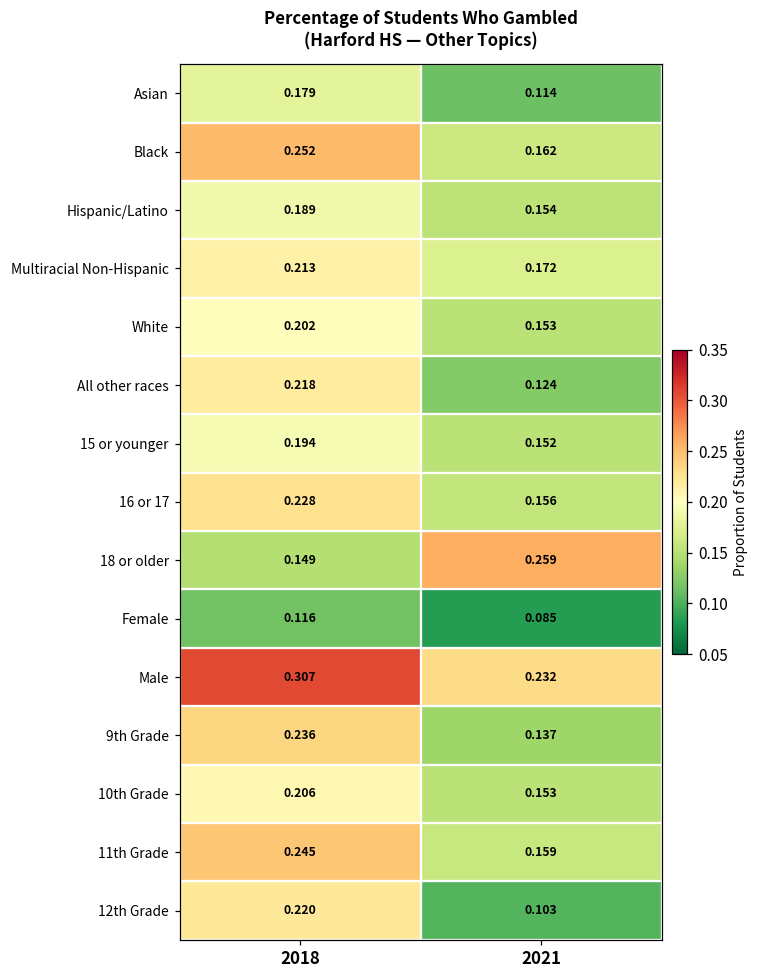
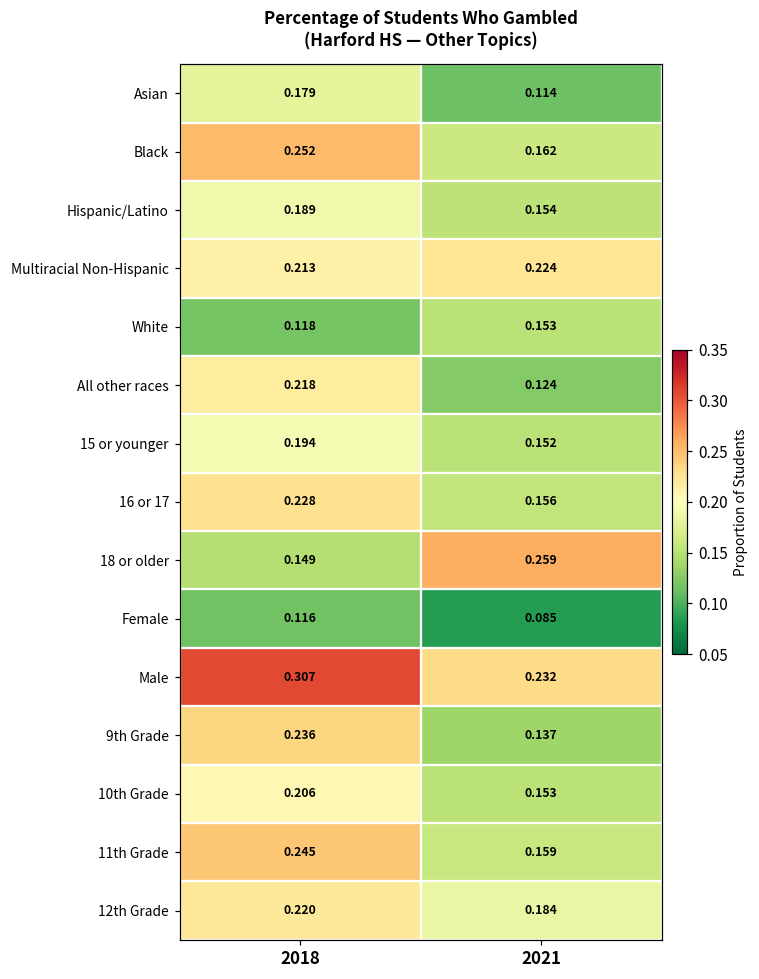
  {
    "Asian": {
      "2018": 0.179,
      "2021": 0.114
    },
    "Black": {
      "2018": 0.252,
      "2021": 0.162
    },
    "Hispanic/Latino": {
      "2018": 0.189,
      "2021": 0.154
    },
    "Multiracial Non-Hispanic": {
      "2018": 0.213,
-     "2021": 0.172
+     "2021": 0.224
    },
    "White": {
-     "2018": 0.202,
+     "2018": 0.118,
      "2021": 0.153
    },
    "All other races": {
      "2018": 0.218,
      "2021": 0.124
    },
    "15 or younger": {
      "2018": 0.194,
      "2021": 0.152
    },
    "16 or 17": {
      "2018": 0.228,
      "2021": 0.156
    },
    "18 or older": {
      "2018": 0.149,
      "2021": 0.259
    },
    "Female": {
      "2018": 0.116,
      "2021": 0.085
    },
    "Male": {
      "2018": 0.307,
      "2021": 0.232
    },
    "9th Grade": {
      "2018": 0.236,
      "2021": 0.137
    },
    "10th Grade": {
      "2018": 0.206,
      "2021": 0.153
    },
    "11th Grade": {
      "2018": 0.245,
      "2021": 0.159
    },
    "12th Grade": {
      "2018": 0.220,
-     "2021": 0.103
+     "2021": 0.184
    }
  }
